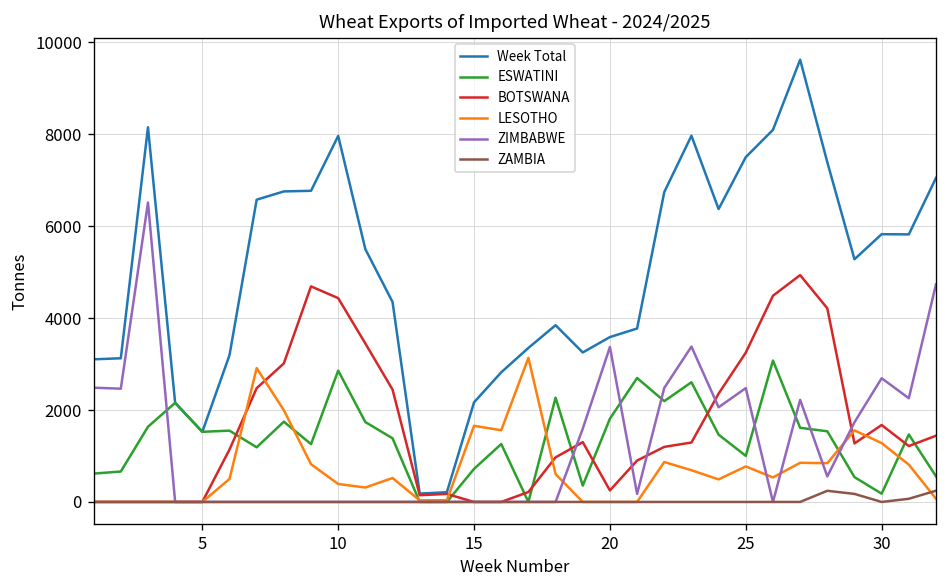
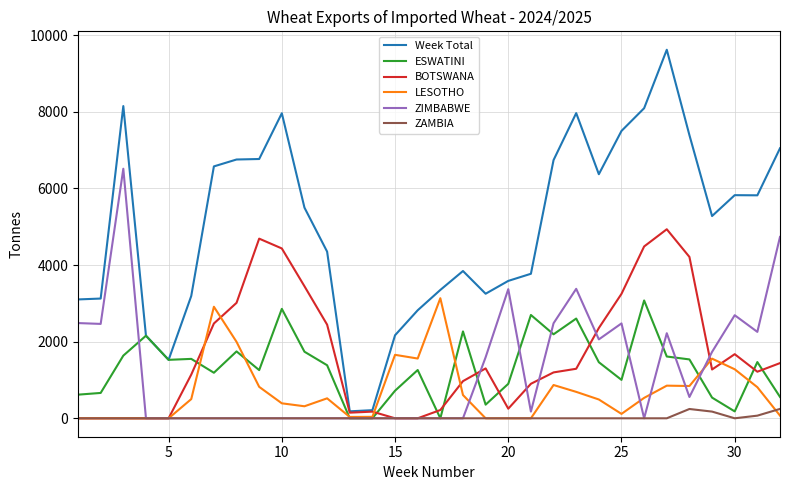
  {
    "Week Total": {
      "10": 8000,
      "15": 2200,
      "20": 3600,
      "25": 7500,
      "30": 5800
    },
    "ESWATINI": {
      "10": 2900,
      "15": 700,
-     "20": 1800,
+     "20": 900,
      "25": 1000,
      "30": 200
    },
    "BOTSWANA": {
      "10": 4400,
      "20": 300,
      "25": 3200,
      "30": 1700
    },
    "LESOTHO": {
      "10": 400,
      "15": 1700,
-     "25": 800,
+     "25": 100,
      "30": 1300
    },
    "ZIMBABWE": {
      "20": 3400,
      "25": 2500,
      "30": 2700
    },
    "ZAMBIA": {
      "25": 0,
      "30": 0
    }
  }
